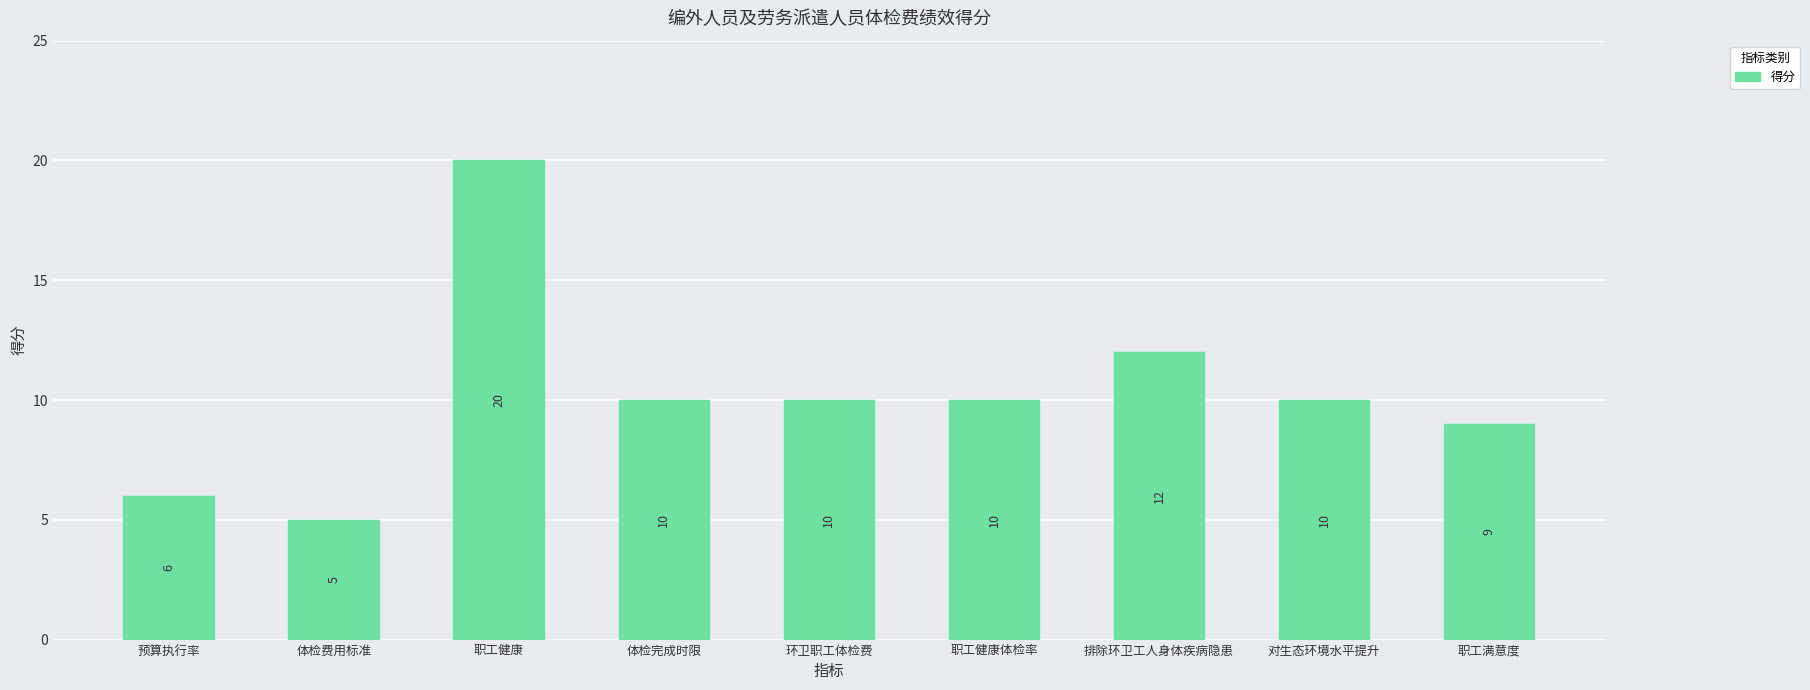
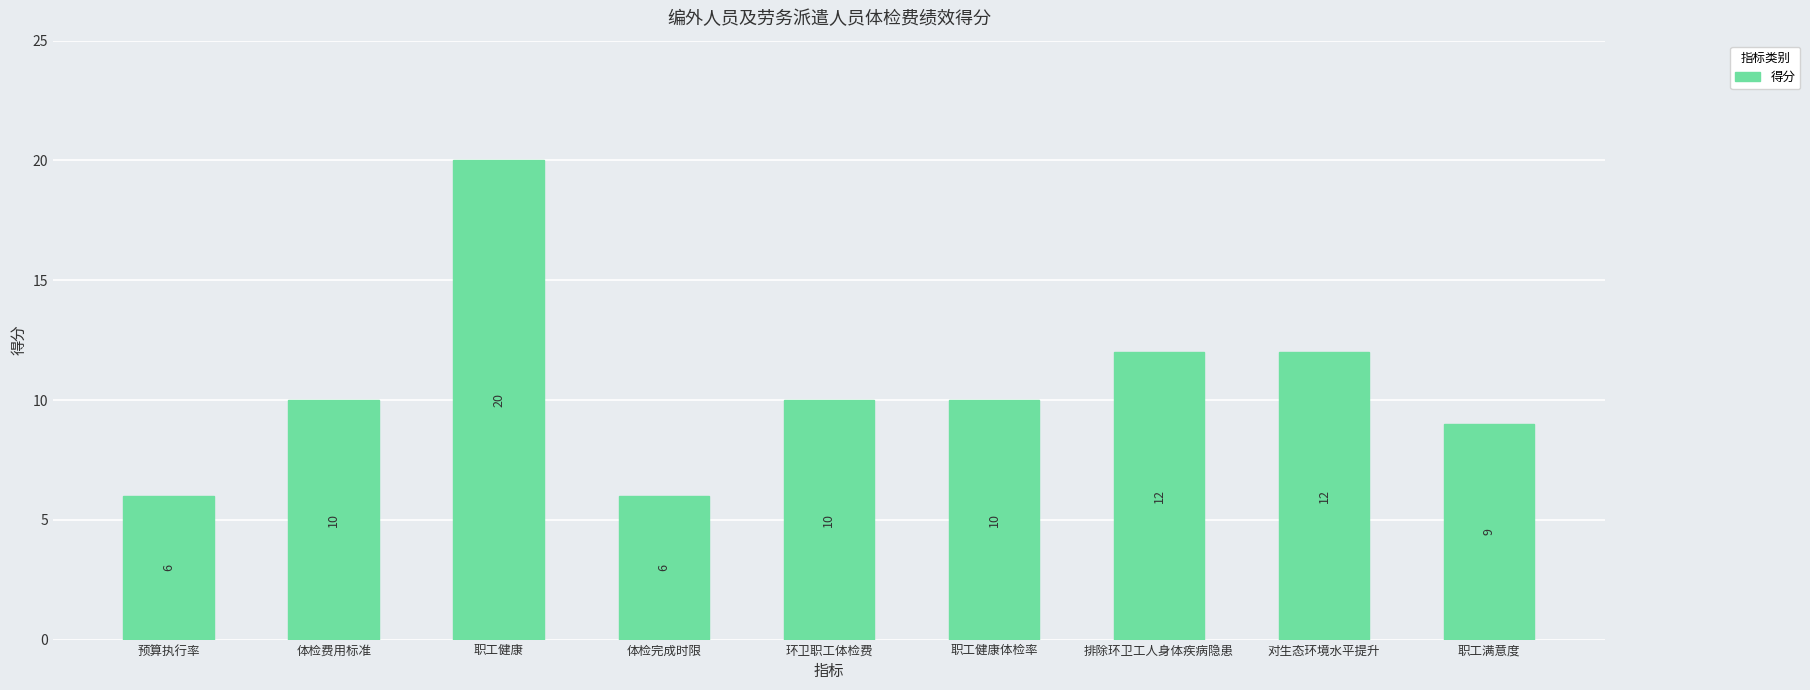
  {
    "预算执行率": 6,
-   "体检费用标准": 5,
+   "体检费用标准": 10,
    "职工健康": 20,
-   "体检完成时限": 10,
+   "体检完成时限": 6,
    "环卫职工体检费": 10,
    "职工健康体检率": 10,
    "排除环卫工人身体疾病隐患": 12,
-   "对生态环境水平提升": 10,
+   "对生态环境水平提升": 12,
    "职工满意度": 9
  }
